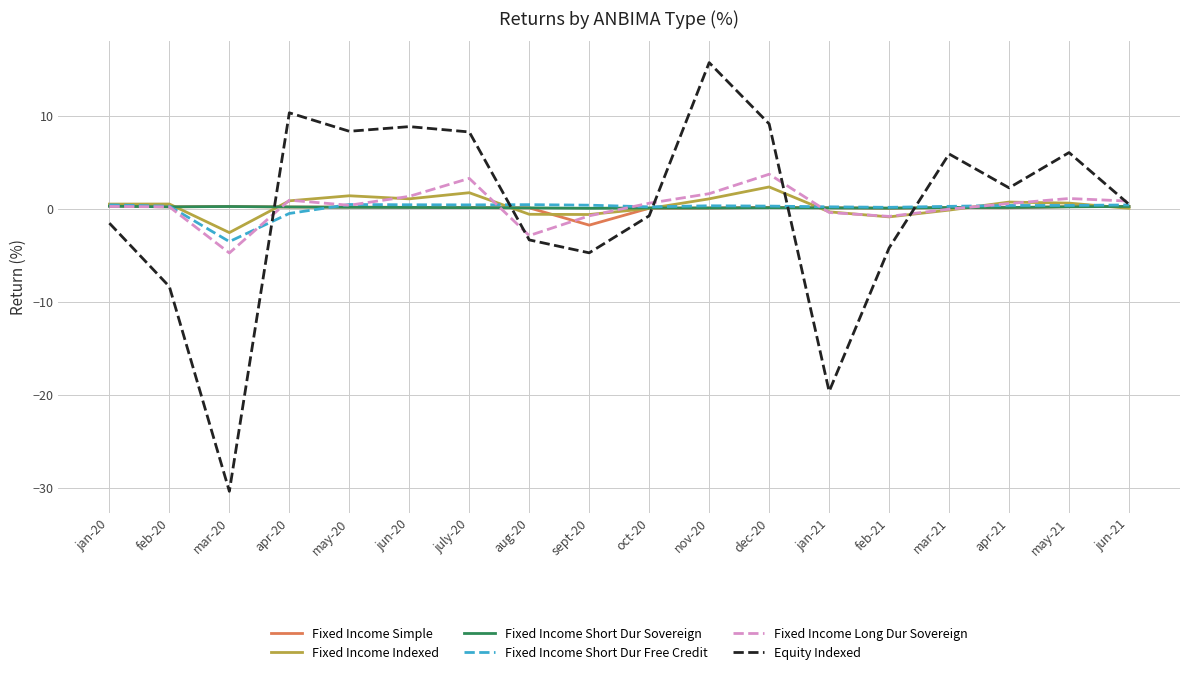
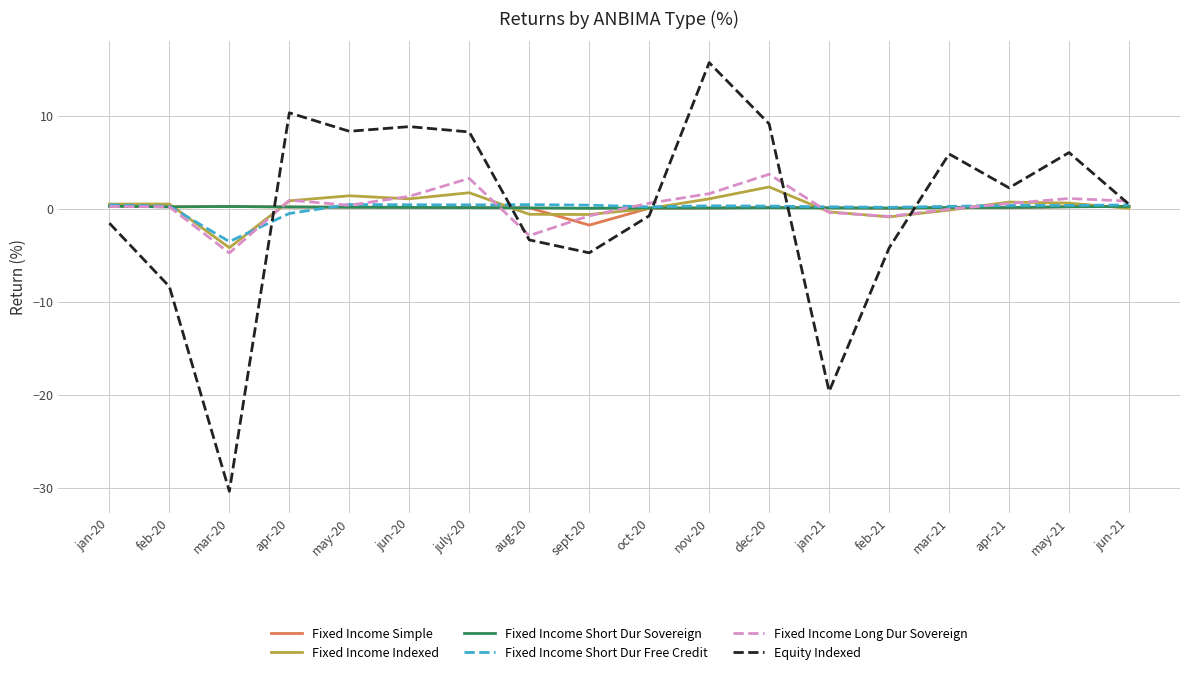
  {
    "Fixed Income Simple": {
      "sept-20": -2
    },
    "Fixed Income Indexed": {
-     "mar-20": -3,
+     "mar-20": -4,
      "may-20": 1,
      "july-20": 2,
      "aug-20": -1,
      "nov-20": 1,
      "dec-20": 2
    },
    "Fixed Income Short Dur Sovereign": {
      "sept-20": 0
    },
    "Fixed Income Short Dur Free Credit": {
      "mar-20": -4,
      "apr-20": 0,
      "jun-20": 0,
      "july-20": 0,
      "aug-20": 0,
      "sept-20": 0
    },
    "Fixed Income Long Dur Sovereign": {
      "mar-20": -5,
      "july-20": 3,
      "aug-20": -3,
      "oct-20": 1,
      "nov-20": 2,
      "dec-20": 4,
      "may-21": 1,
      "jun-21": 1
    },
    "Equity Indexed": {
      "jan-20": -2,
      "feb-20": -8,
      "mar-20": -30,
      "apr-20": 10,
      "may-20": 8,
      "jun-20": 9,
      "july-20": 8,
      "aug-20": -3,
      "sept-20": -5,
      "oct-20": -1,
      "nov-20": 16,
      "dec-20": 9,
      "jan-21": -20,
      "feb-21": -4,
      "mar-21": 6,
      "apr-21": 2,
      "may-21": 6
    }
  }
